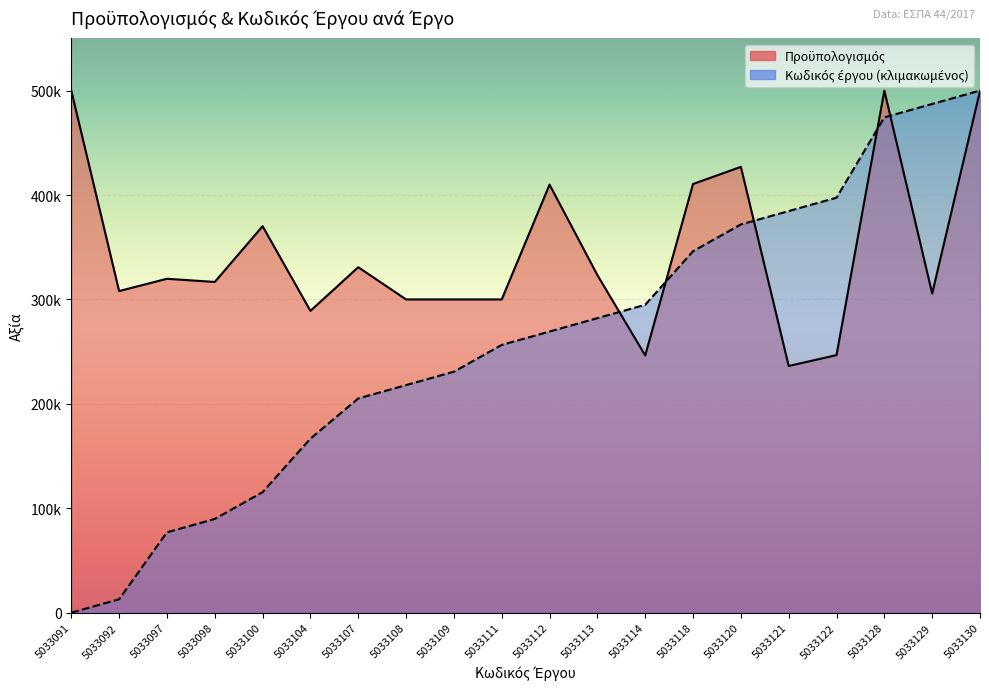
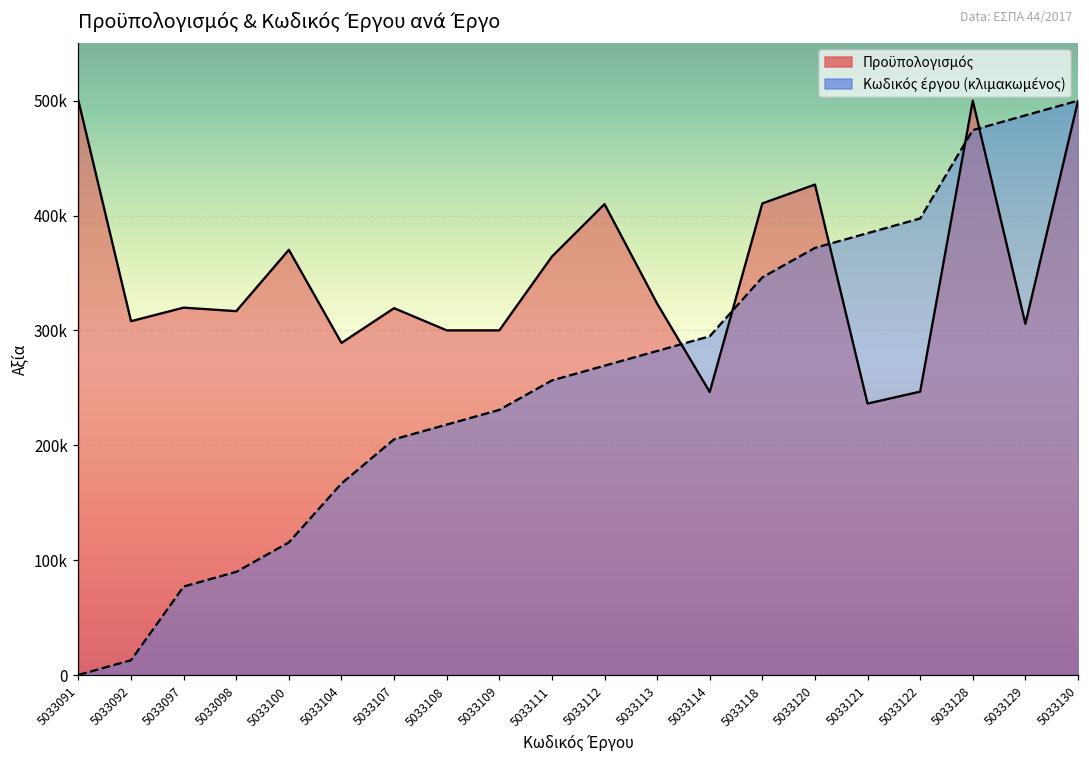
  {
    "Προϋπολογισμός": {
      "5033091": 500000,
      "5033092": 308000,
      "5033097": 320000,
      "5033098": 317000,
      "5033100": 370000,
      "5033104": 289000,
-     "5033107": 331000,
+     "5033107": 319000,
      "5033108": 300000,
      "5033109": 300000,
-     "5033111": 300000,
+     "5033111": 364000,
      "5033112": 410000,
      "5033113": 323000,
      "5033114": 246000,
      "5033118": 411000,
      "5033120": 427000,
      "5033121": 236000,
      "5033122": 247000,
      "5033128": 500000,
      "5033129": 306000
    },
    "Κωδικός έργου (κλιμακωμένος)": {
      "5033091": 0,
      "5033092": 13000,
      "5033097": 77000,
      "5033098": 90000,
      "5033100": 115000,
      "5033104": 167000,
      "5033107": 205000,
      "5033108": 218000,
      "5033109": 231000,
      "5033111": 256000,
      "5033112": 269000,
      "5033113": 282000,
      "5033114": 295000,
      "5033118": 346000,
      "5033120": 372000,
      "5033121": 385000,
      "5033122": 397000,
      "5033128": 474000,
      "5033129": 487000
    }
  }
